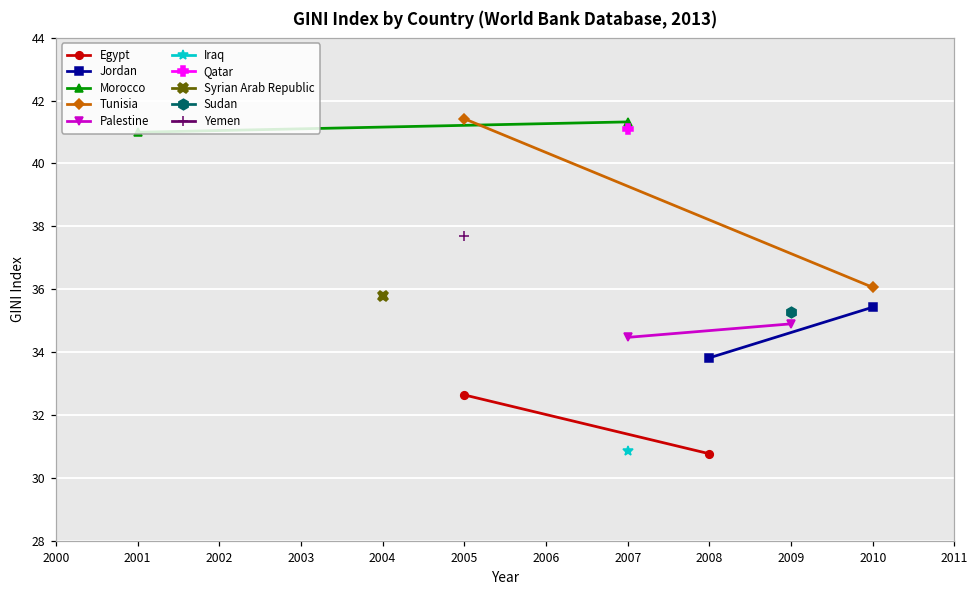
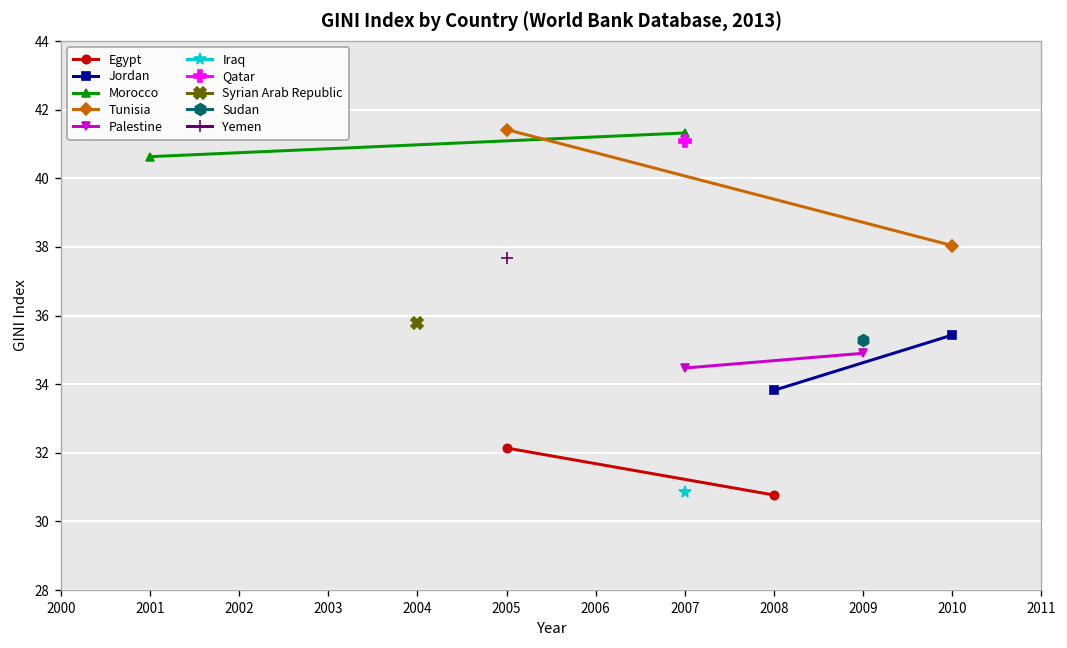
  {
    "Egypt": {
-     "2005": 32.6,
+     "2005": 32.1,
      "2008": 30.8
    },
    "Jordan": {
      "2008": 33.8,
      "2010": 35.4
    },
    "Morocco": {
-     "2001": 41.0,
+     "2001": 40.6,
      "2007": 41.3
    },
    "Tunisia": {
      "2005": 41.4,
-     "2010": 36.1
+     "2010": 38.0
    },
    "Palestine": {
      "2007": 34.5,
      "2009": 34.9
    },
    "Iraq": {
      "2007": 30.9
    },
    "Qatar": {
      "2007": 41.1
    },
    "Syrian Arab Republic": {
      "2004": 35.8
    },
    "Sudan": {
      "2009": 35.3
    },
    "Yemen": {
      "2005": 37.7
    }
  }
